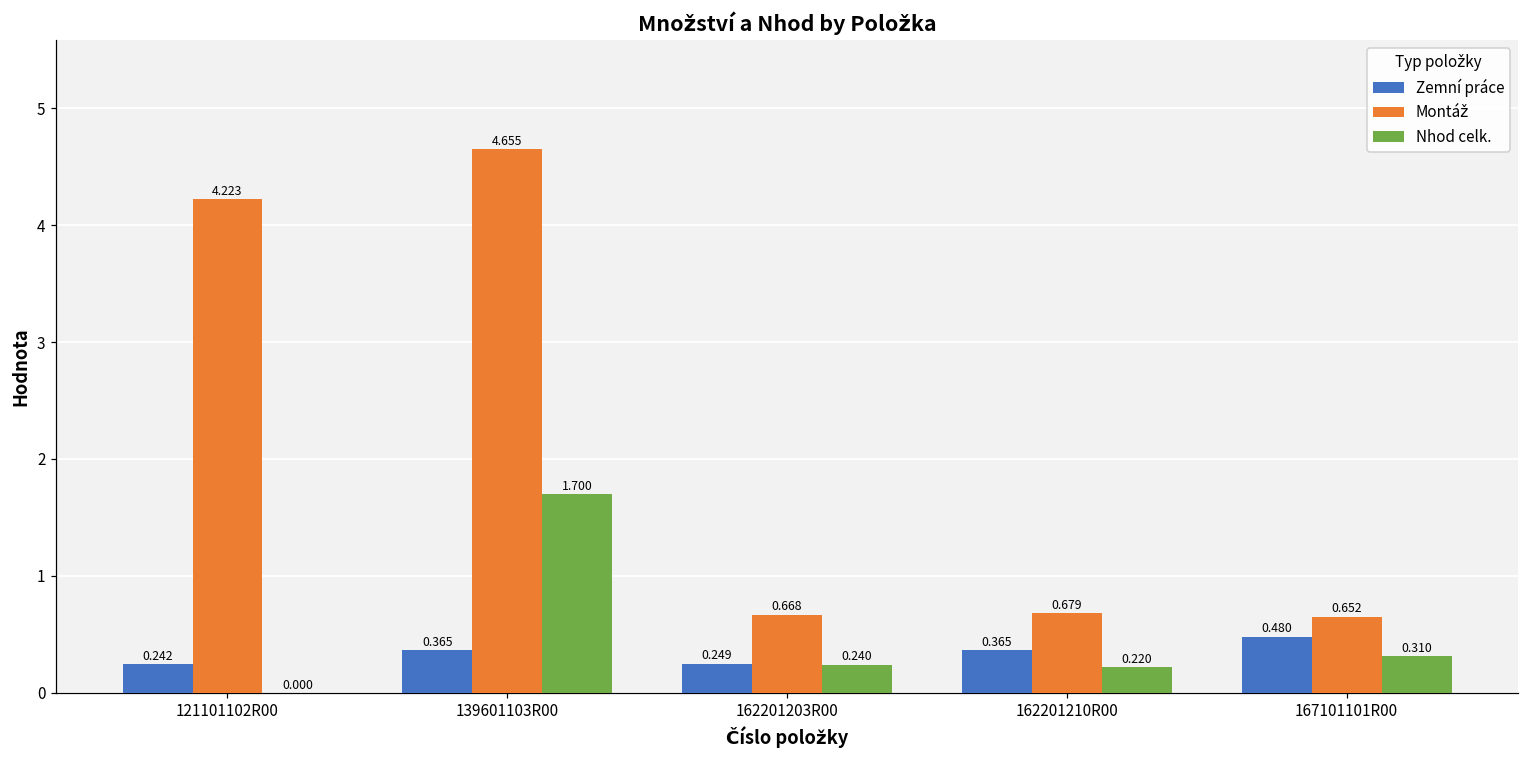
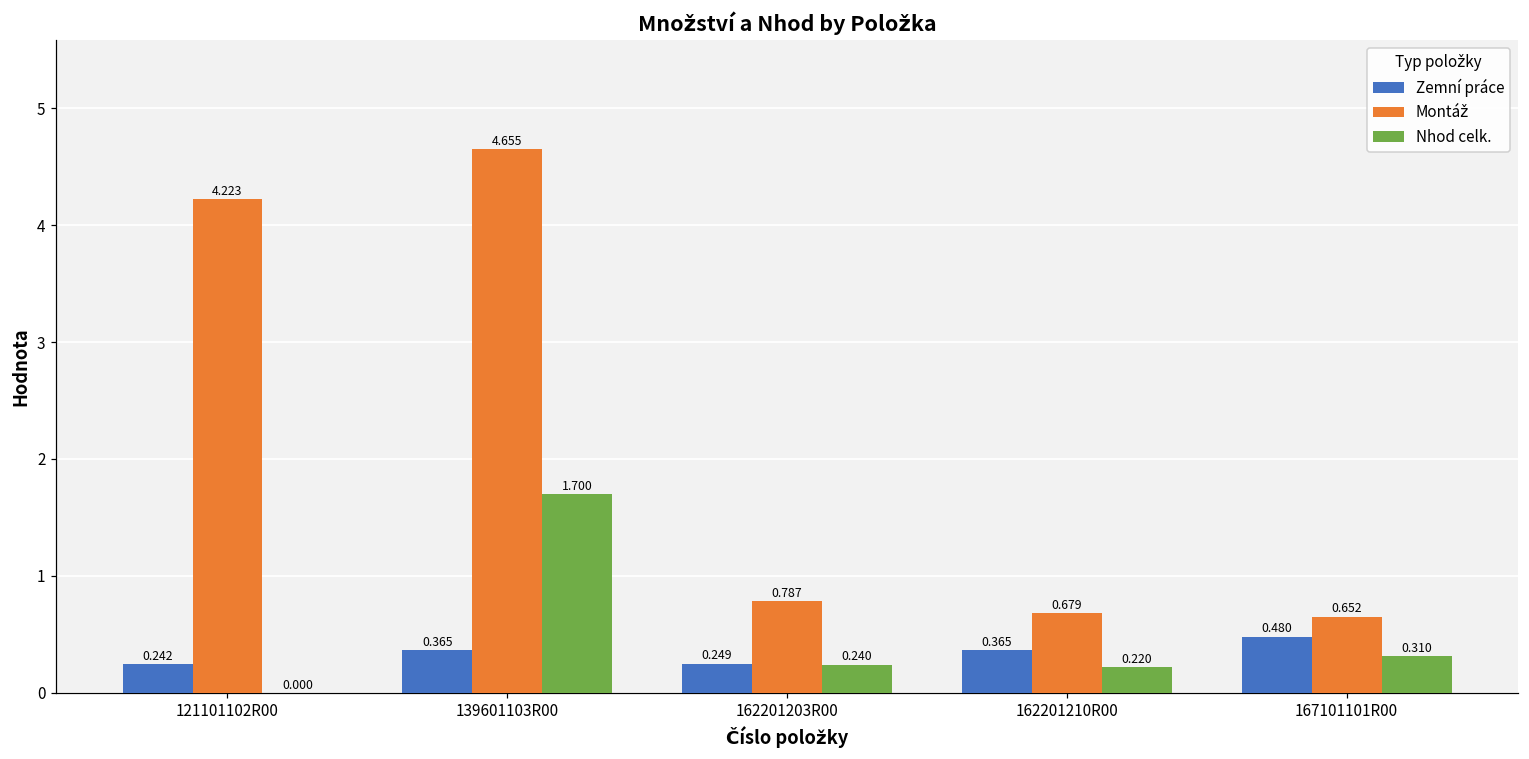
  {
    "Zemní práce": {
      "121101102R00": 0.242,
      "139601103R00": 0.365,
      "162201203R00": 0.249,
      "162201210R00": 0.365,
      "167101101R00": 0.480
    },
    "Montáž": {
      "121101102R00": 4.223,
      "139601103R00": 4.655,
-     "162201203R00": 0.668,
+     "162201203R00": 0.787,
      "162201210R00": 0.679,
      "167101101R00": 0.652
    },
    "Nhod celk.": {
      "121101102R00": 0.000,
      "139601103R00": 1.700,
      "162201203R00": 0.240,
      "162201210R00": 0.220,
      "167101101R00": 0.310
    }
  }
